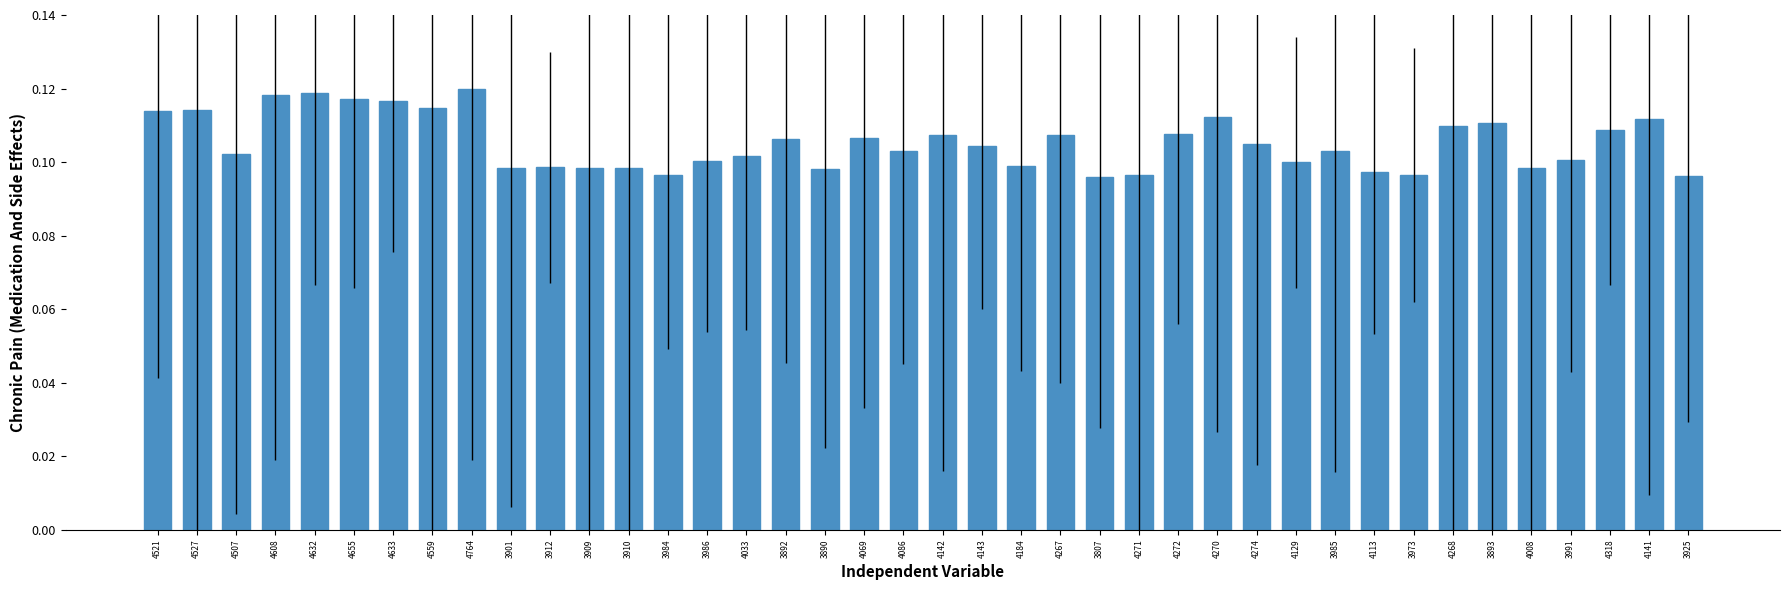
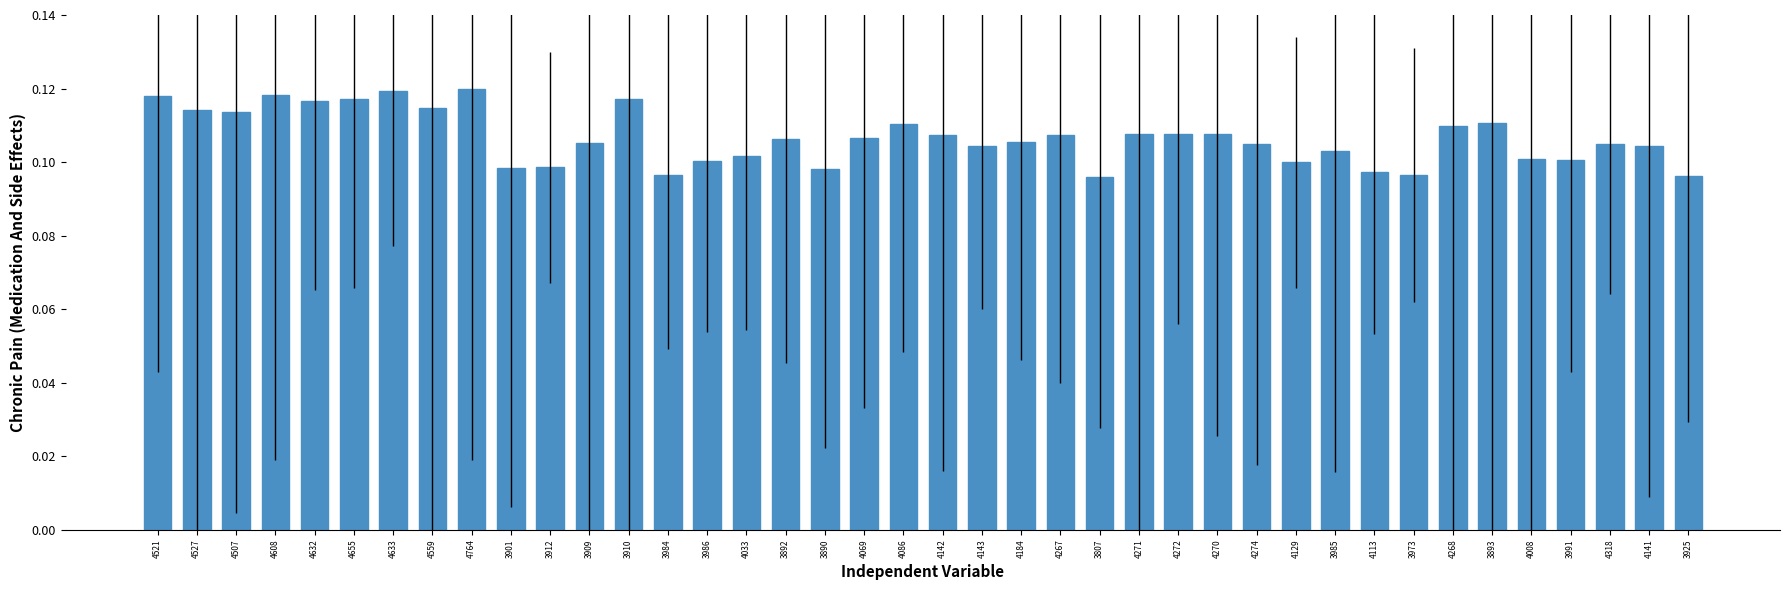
  {
-   "4521": 0.114,
+   "4521": 0.118,
    "4527": 0.114,
-   "4507": 0.102,
+   "4507": 0.114,
    "4608": 0.118,
-   "4632": 0.119,
+   "4632": 0.117,
    "4655": 0.117,
-   "4633": 0.117,
+   "4633": 0.119,
    "4559": 0.115,
    "4764": 0.120,
    "3901": 0.098,
    "3912": 0.099,
-   "3909": 0.098,
-   "3910": 0.098,
+   "3909": 0.105,
+   "3910": 0.117,
    "3984": 0.096,
    "3986": 0.100,
    "4033": 0.102,
    "3892": 0.106,
    "3890": 0.098,
    "4069": 0.107,
-   "4086": 0.103,
+   "4086": 0.110,
    "4142": 0.107,
    "4143": 0.104,
-   "4184": 0.099,
+   "4184": 0.105,
    "4267": 0.107,
    "3807": 0.096,
-   "4271": 0.096,
+   "4271": 0.108,
    "4272": 0.108,
-   "4270": 0.112,
+   "4270": 0.108,
    "4274": 0.105,
    "4129": 0.100,
    "3985": 0.103,
    "4113": 0.097,
    "3973": 0.097,
    "4268": 0.110,
    "3893": 0.111,
-   "4008": 0.098,
+   "4008": 0.101,
    "3991": 0.101,
-   "4318": 0.109,
-   "4141": 0.112,
+   "4318": 0.105,
+   "4141": 0.104,
    "3925": 0.096
  }
